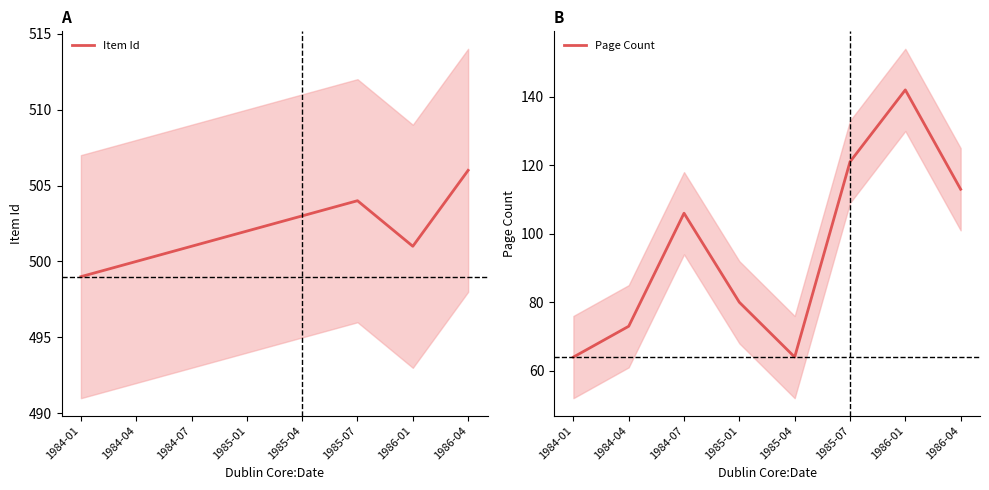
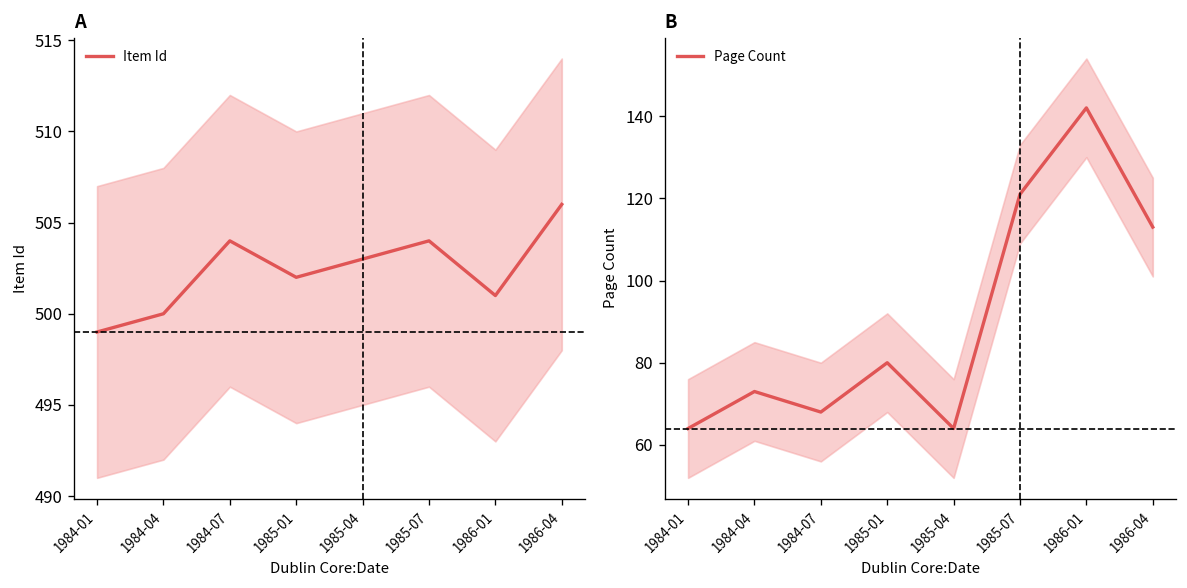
  {
    "A": {
      "Item Id": {
        "1984-01": 499,
        "1984-04": 500,
-       "1984-07": 501,
+       "1984-07": 504,
        "1985-01": 502,
        "1985-04": 503,
        "1985-07": 504,
        "1986-01": 501,
        "1986-04": 506
      }
    },
    "B": {
      "Page Count": {
        "1984-01": 64,
        "1984-04": 73,
-       "1984-07": 106,
+       "1984-07": 68,
        "1985-01": 80,
        "1985-04": 64,
        "1985-07": 121,
        "1986-01": 142,
        "1986-04": 113
      }
    }
  }
